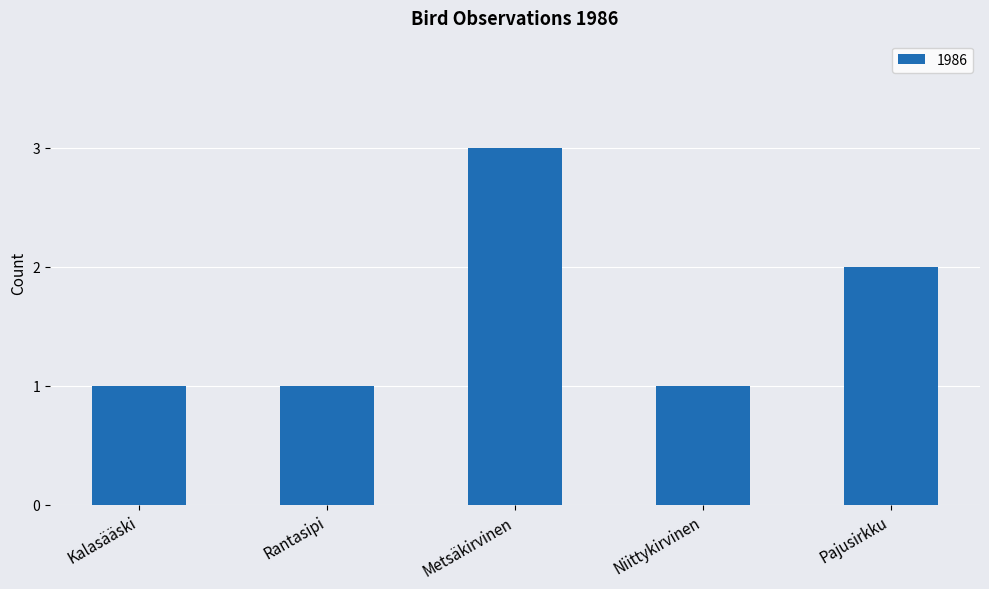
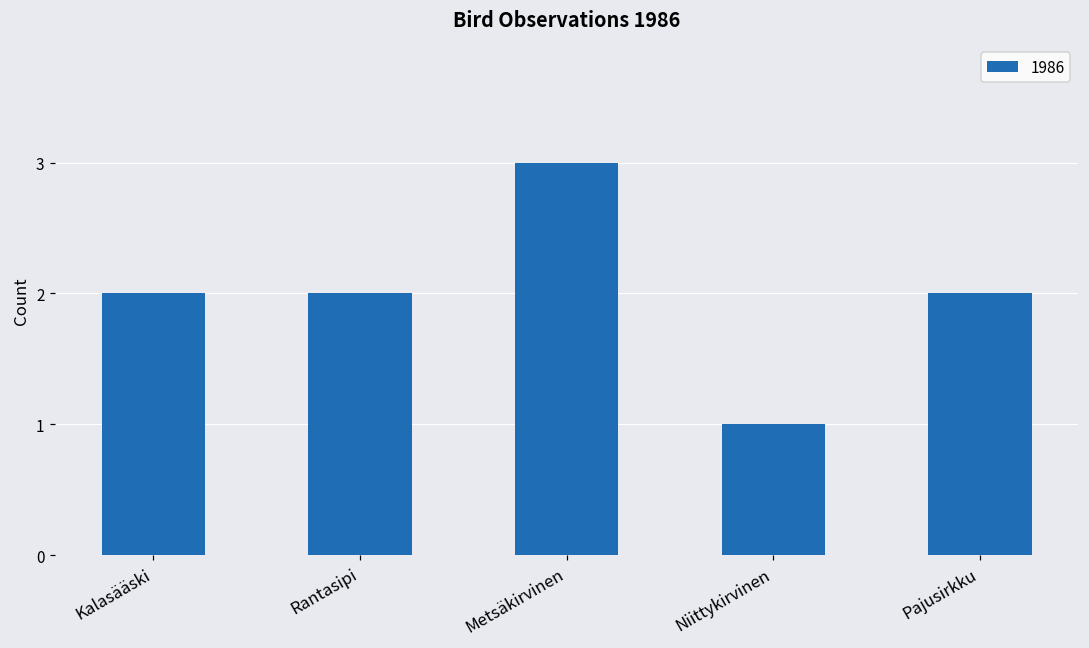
  {
-   "Kalasääski": 1,
-   "Rantasipi": 1,
+   "Kalasääski": 2,
+   "Rantasipi": 2,
    "Metsäkirvinen": 3,
    "Niittykirvinen": 1,
    "Pajusirkku": 2
  }
